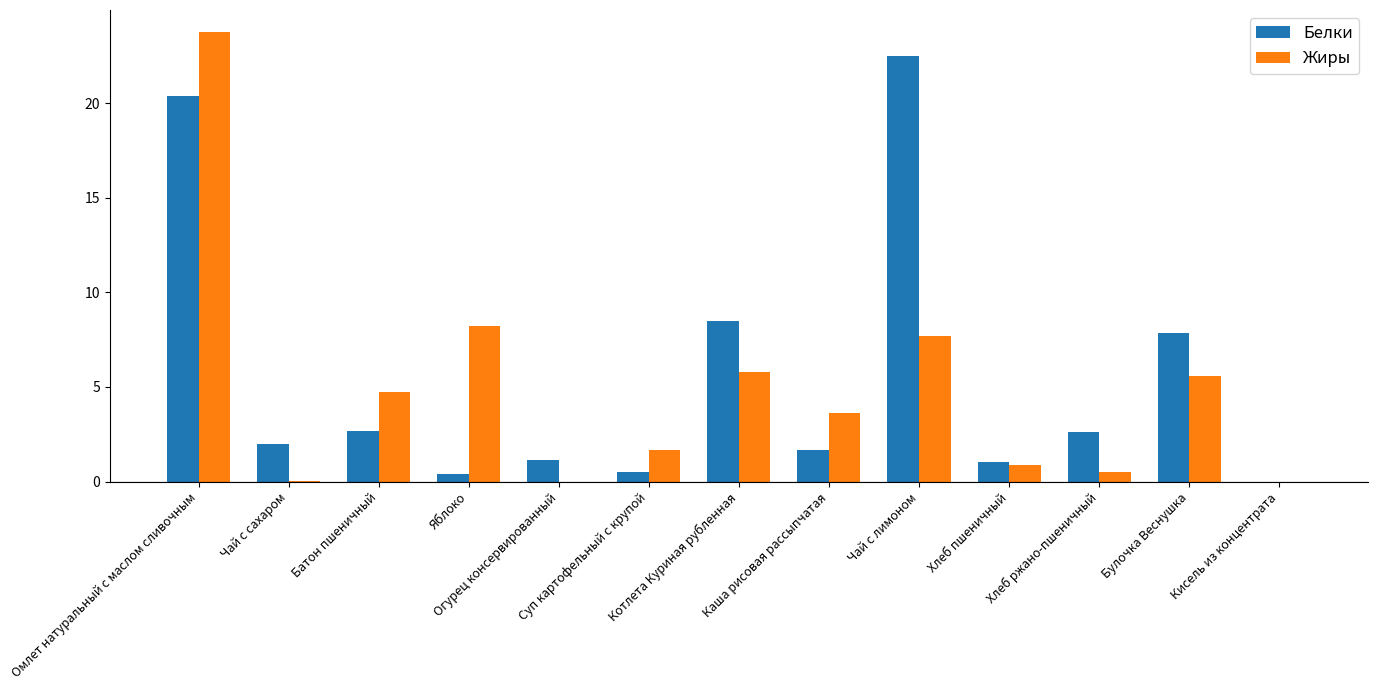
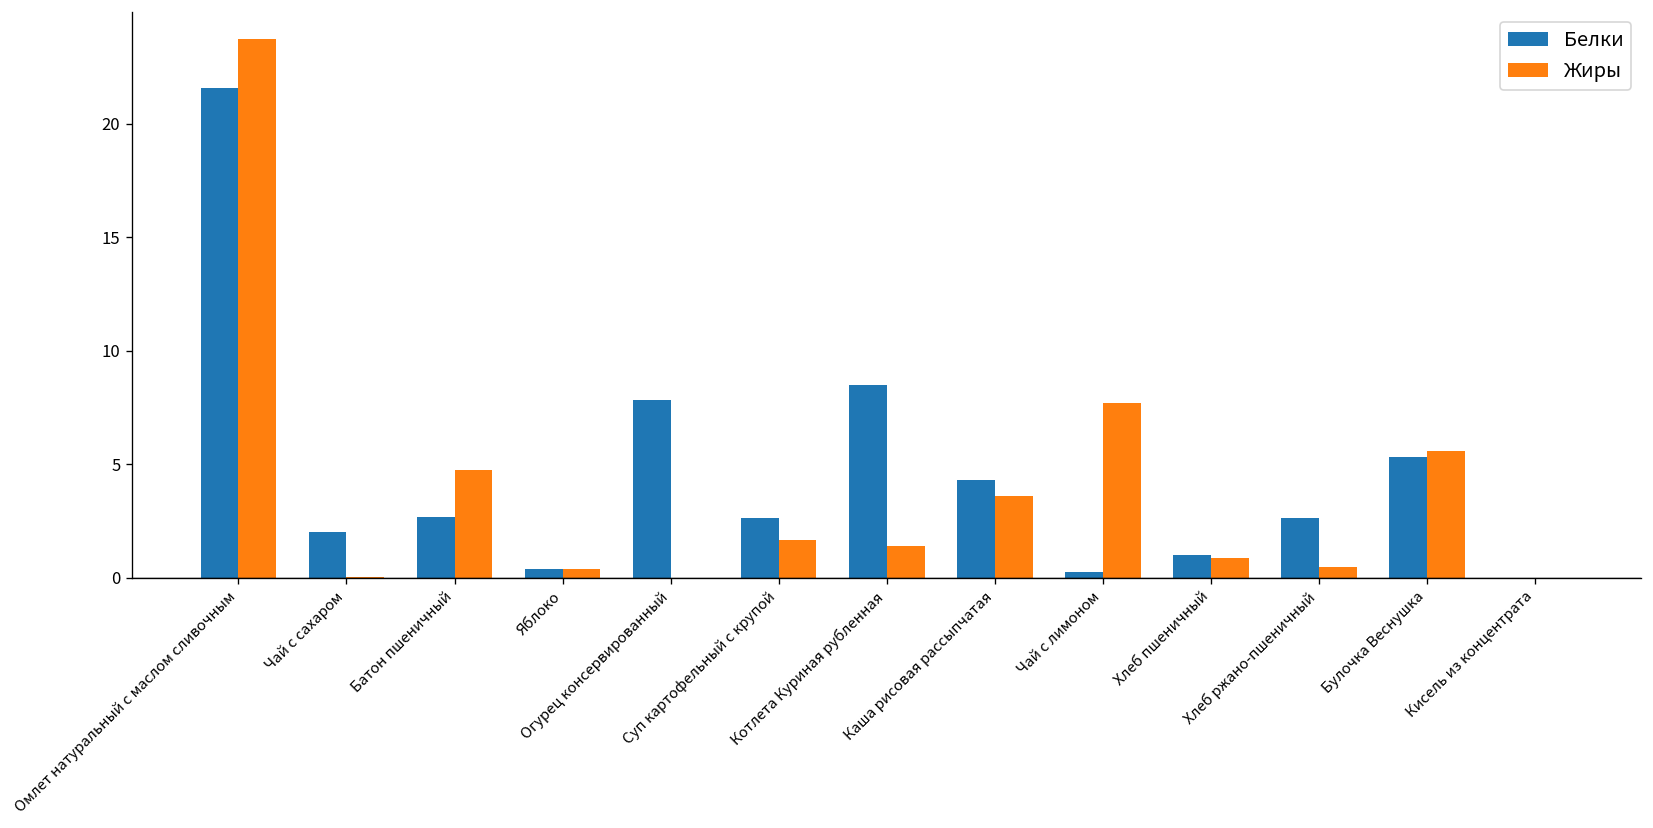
  {
    "Белки": {
-     "Омлет натуральный с маслом сливочным": 20.4,
+     "Омлет натуральный с маслом сливочным": 21.6,
      "Чай с сахаром": 2.0,
      "Батон пшеничный": 2.7,
      "Яблоко": 0.4,
-     "Огурец консервированный": 1.1,
-     "Суп картофельный с крупой": 0.5,
+     "Огурец консервированный": 7.8,
+     "Суп картофельный с крупой": 2.6,
      "Котлета Куриная рубленная": 8.5,
-     "Каша рисовая рассыпчатая": 1.7,
-     "Чай с лимоном": 22.5,
+     "Каша рисовая рассыпчатая": 4.3,
+     "Чай с лимоном": 0.3,
      "Хлеб пшеничный": 1.0,
      "Хлеб ржано-пшеничный": 2.6,
-     "Булочка Веснушка": 7.9,
+     "Булочка Веснушка": 5.3,
      "Кисель из концентрата": 0.0
    },
    "Жиры": {
      "Омлет натуральный с маслом сливочным": 23.7,
      "Батон пшеничный": 4.8,
-     "Яблоко": 8.2,
+     "Яблоко": 0.4,
      "Огурец консервированный": 0.0,
      "Суп картофельный с крупой": 1.7,
-     "Котлета Куриная рубленная": 5.8,
+     "Котлета Куриная рубленная": 1.4,
      "Каша рисовая рассыпчатая": 3.6,
      "Чай с лимоном": 7.7,
      "Хлеб пшеничный": 0.9,
      "Хлеб ржано-пшеничный": 0.5,
      "Булочка Веснушка": 5.6,
      "Кисель из концентрата": 0.0
    }
  }
